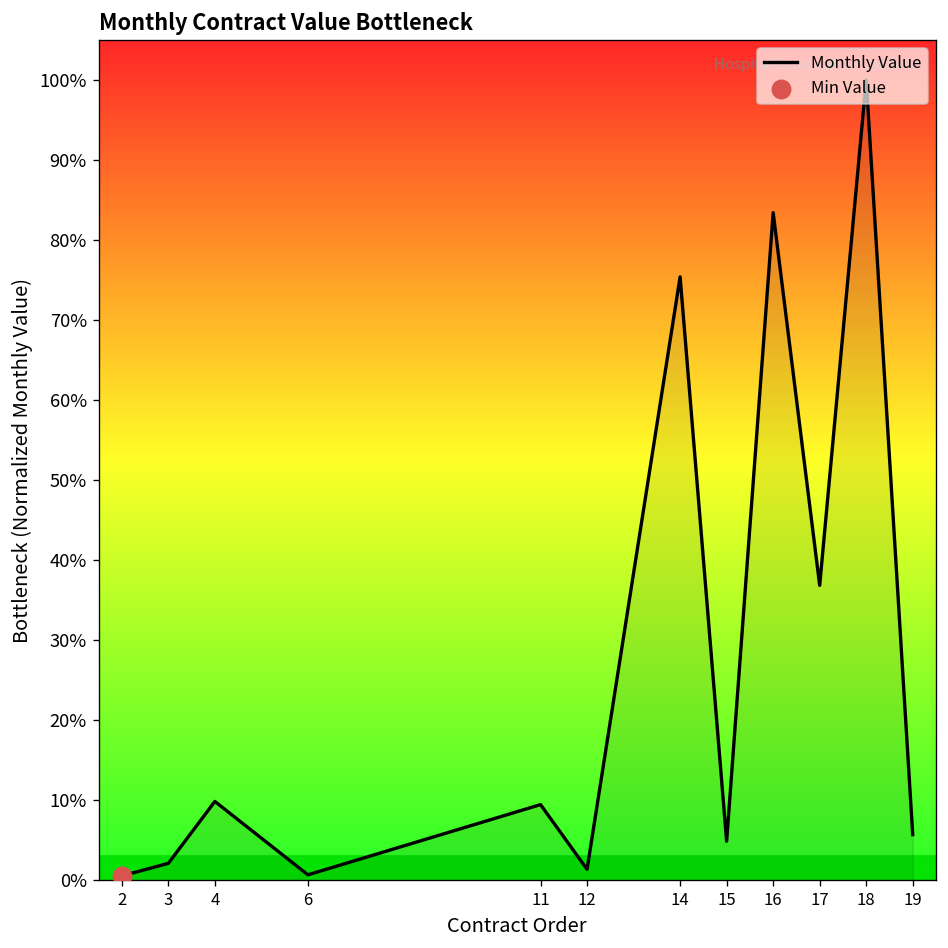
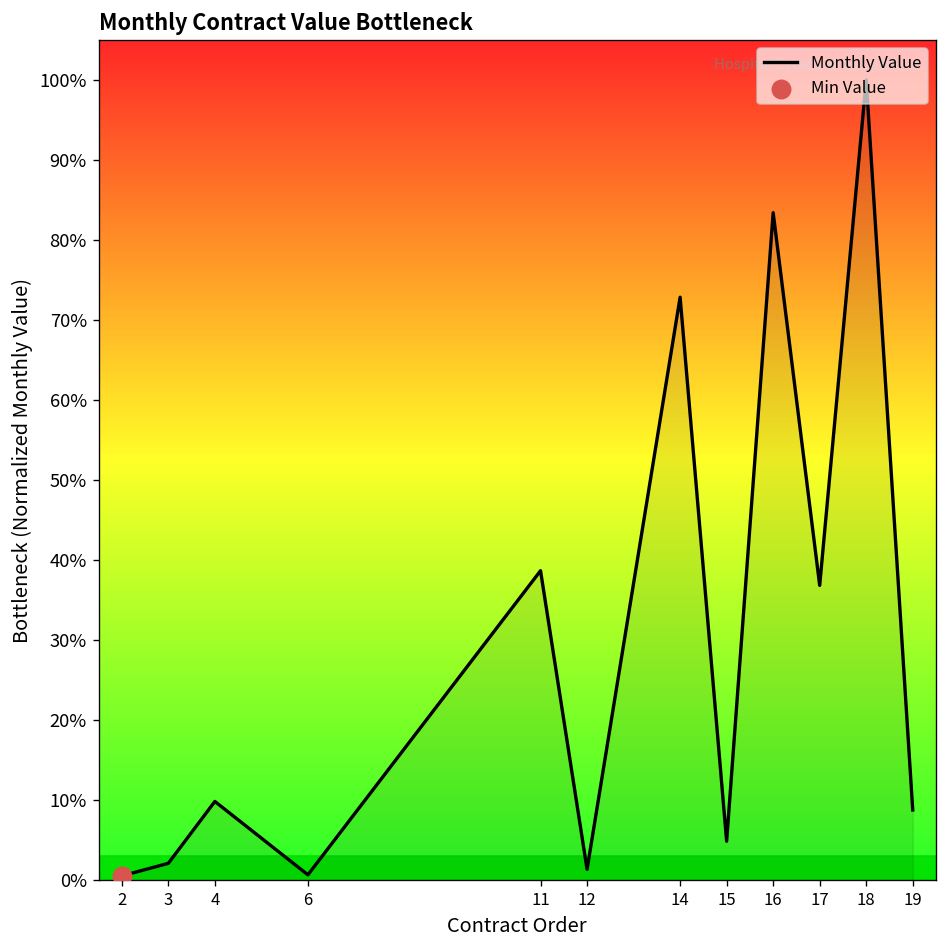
  {
    "Monthly Value": {
      "4": "10%",
-     "11": "9%",
-     "14": "75%",
+     "11": "39%",
+     "14": "73%",
      "15": "5%",
      "16": "83%",
      "17": "37%",
-     "19": "6%"
+     "19": "9%"
    }
  }
